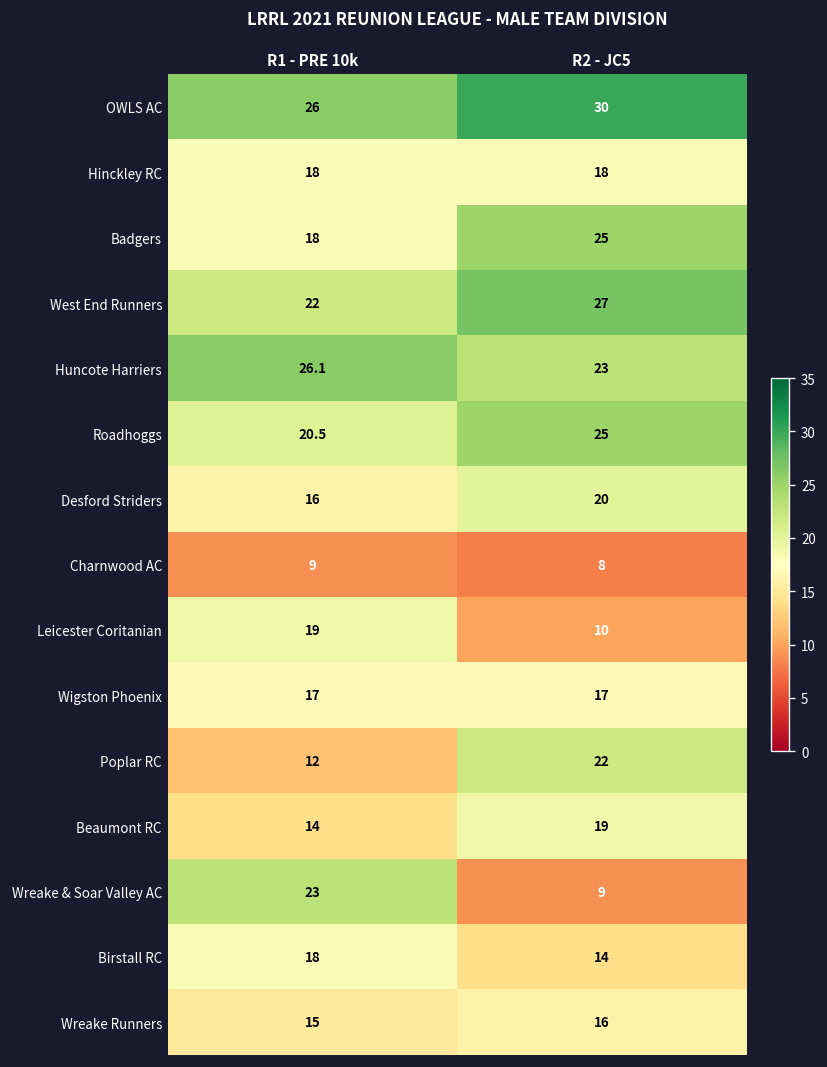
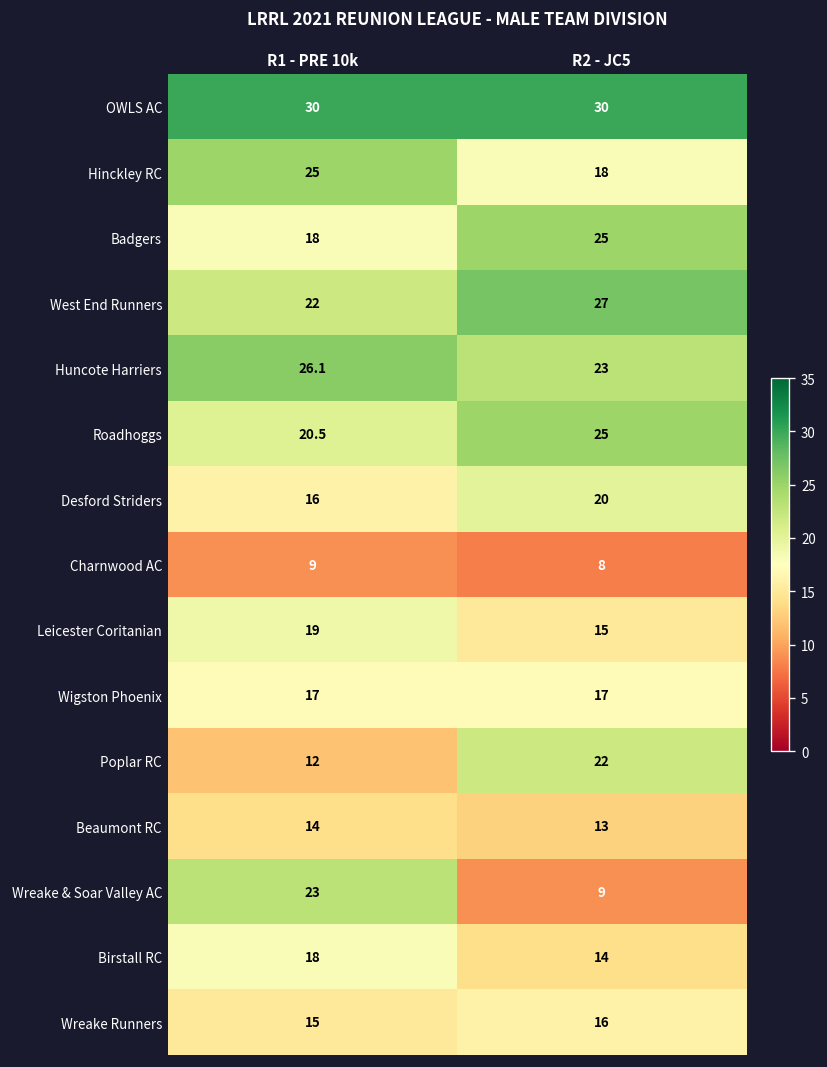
  {
    "OWLS AC": {
-     "R1 - PRE 10k": 26,
+     "R1 - PRE 10k": 30,
      "R2 - JC5": 30
    },
    "Hinckley RC": {
-     "R1 - PRE 10k": 18,
+     "R1 - PRE 10k": 25,
      "R2 - JC5": 18
    },
    "Badgers": {
      "R1 - PRE 10k": 18,
      "R2 - JC5": 25
    },
    "West End Runners": {
      "R1 - PRE 10k": 22,
      "R2 - JC5": 27
    },
    "Huncote Harriers": {
      "R1 - PRE 10k": 26.1,
      "R2 - JC5": 23
    },
    "Roadhoggs": {
      "R1 - PRE 10k": 20.5,
      "R2 - JC5": 25
    },
    "Desford Striders": {
      "R1 - PRE 10k": 16,
      "R2 - JC5": 20
    },
    "Charnwood AC": {
      "R1 - PRE 10k": 9,
      "R2 - JC5": 8
    },
    "Leicester Coritanian": {
      "R1 - PRE 10k": 19,
-     "R2 - JC5": 10
+     "R2 - JC5": 15
    },
    "Wigston Phoenix": {
      "R1 - PRE 10k": 17,
      "R2 - JC5": 17
    },
    "Poplar RC": {
      "R1 - PRE 10k": 12,
      "R2 - JC5": 22
    },
    "Beaumont RC": {
      "R1 - PRE 10k": 14,
-     "R2 - JC5": 19
+     "R2 - JC5": 13
    },
    "Wreake & Soar Valley AC": {
      "R1 - PRE 10k": 23,
      "R2 - JC5": 9
    },
    "Birstall RC": {
      "R1 - PRE 10k": 18,
      "R2 - JC5": 14
    },
    "Wreake Runners": {
      "R1 - PRE 10k": 15,
      "R2 - JC5": 16
    }
  }
